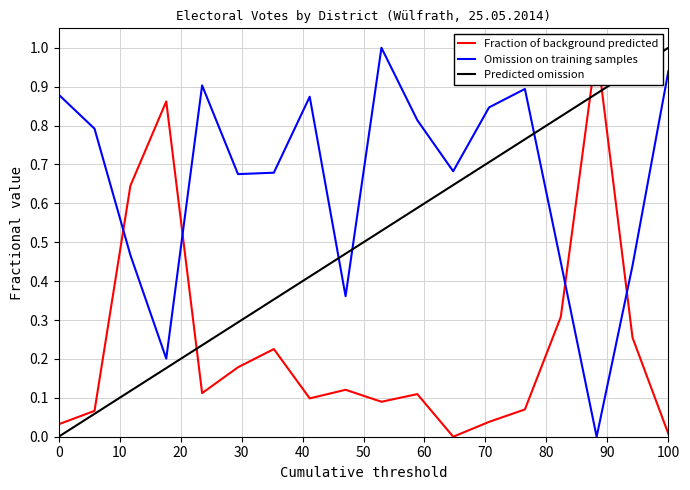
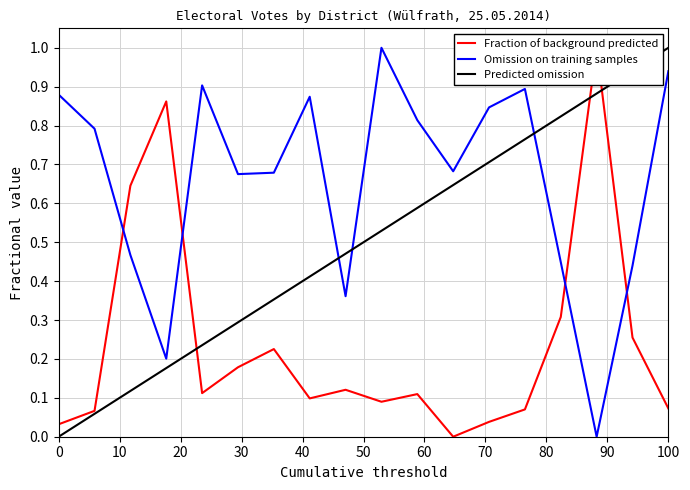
  {
    "Fraction of background predicted": {
      "0": 0.03,
-     "100": 0.01
+     "100": 0.07
    },
    "Omission on training samples": {
      "0": 0.88,
      "100": 0.94
    },
    "Predicted omission": {
      "0": 0.00,
      "100": 1.00
    }
  }
